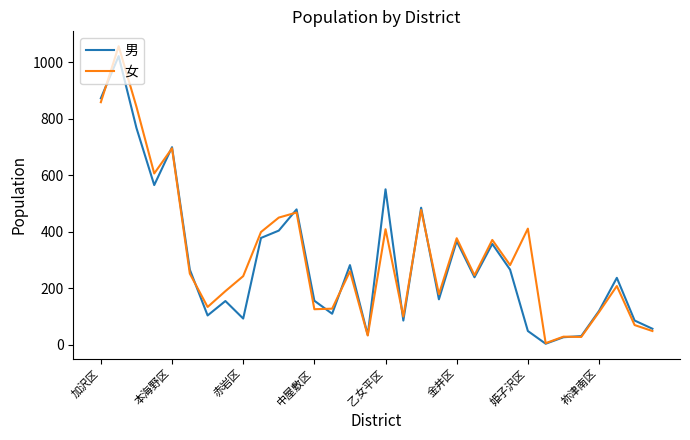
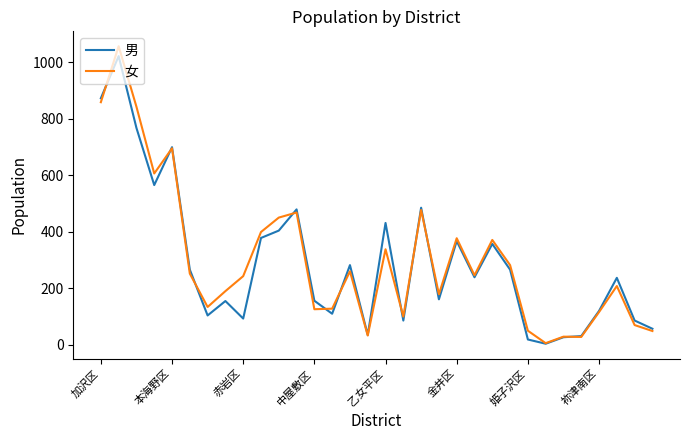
  {
    "男": {
      "加沢区": 870,
      "赤岩区": 90,
      "中屋敷区": 160,
-     "乙女平区": 550,
+     "乙女平区": 430,
      "金井区": 370,
-     "姫子沢区": 50
+     "姫子沢区": 20
    },
    "女": {
      "加沢区": 860,
      "赤岩区": 240,
      "中屋敷区": 130,
-     "乙女平区": 410,
+     "乙女平区": 340,
      "金井区": 380,
-     "姫子沢区": 410
+     "姫子沢区": 50
    }
  }
